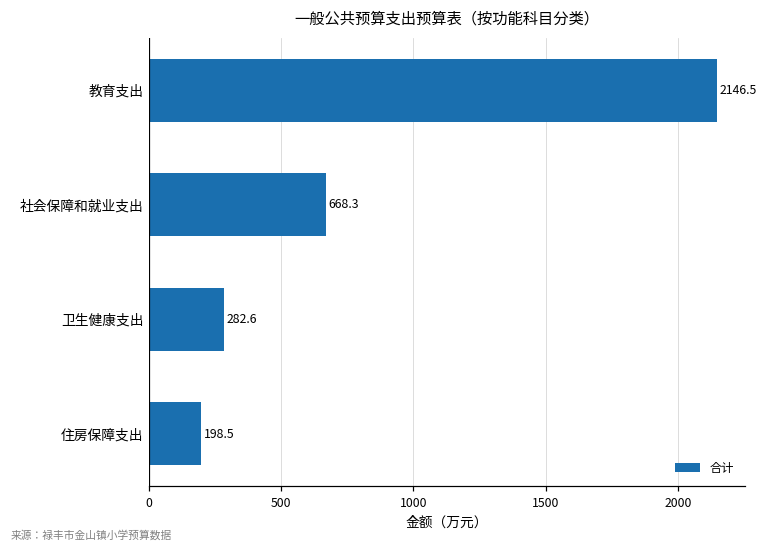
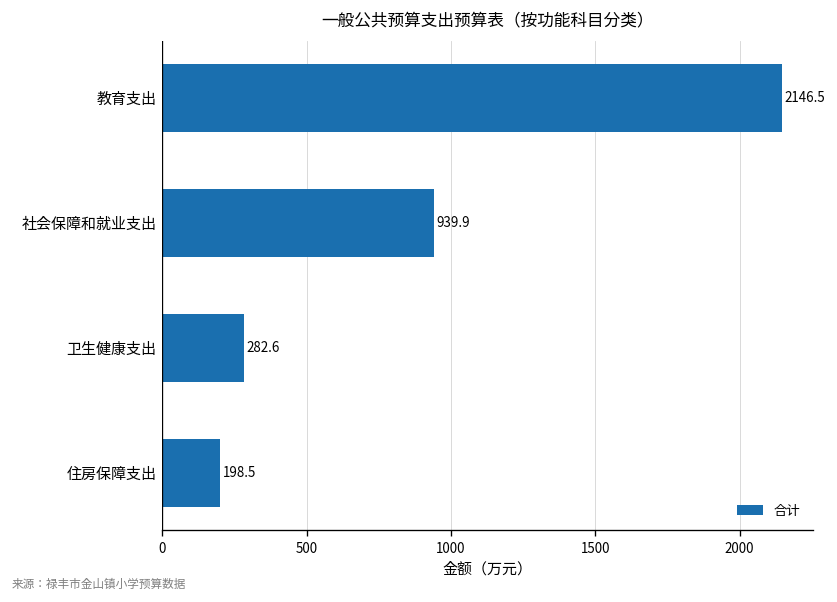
  {
    "教育支出": 2146.5,
-   "社会保障和就业支出": 668.3,
+   "社会保障和就业支出": 939.9,
    "卫生健康支出": 282.6,
    "住房保障支出": 198.5
  }
